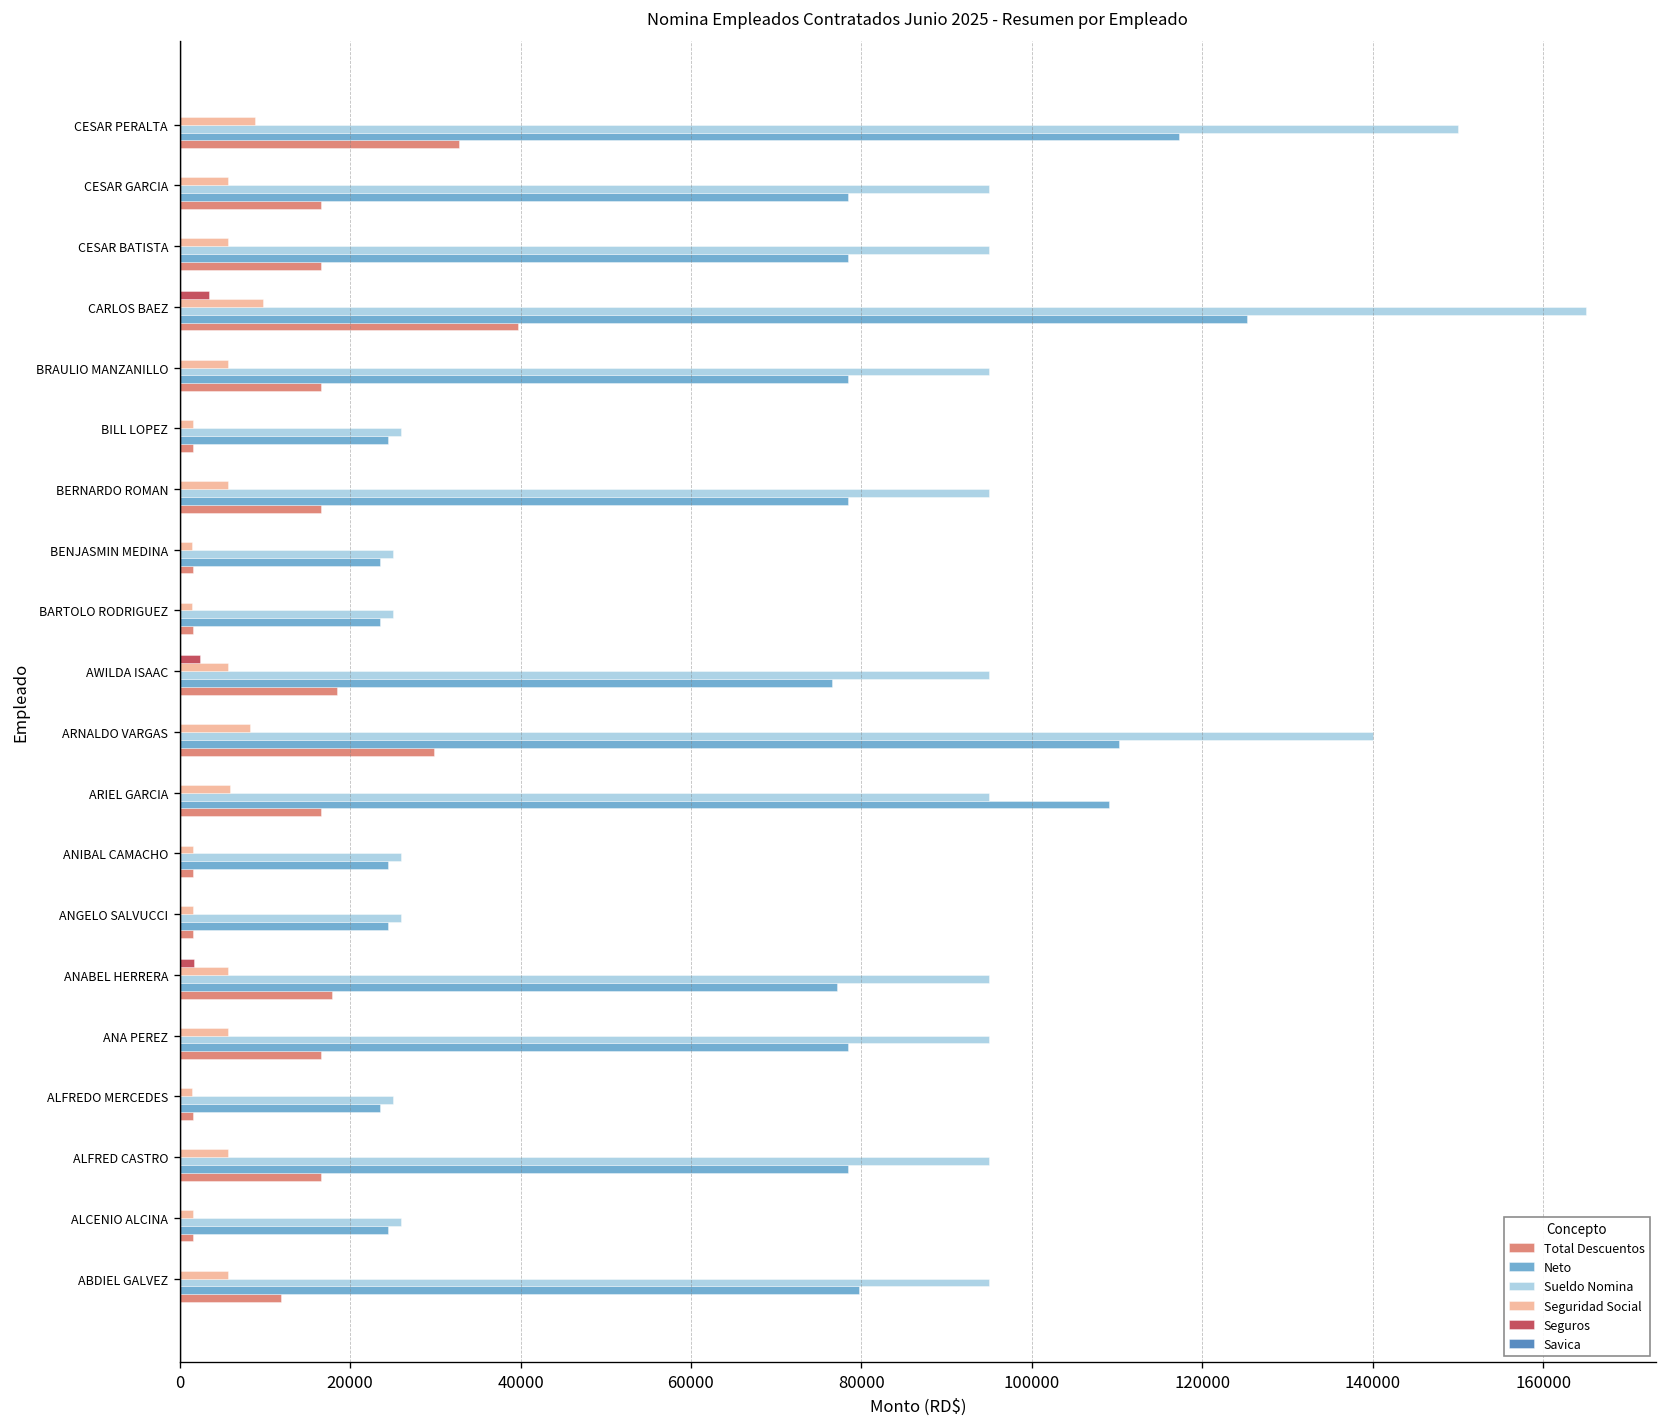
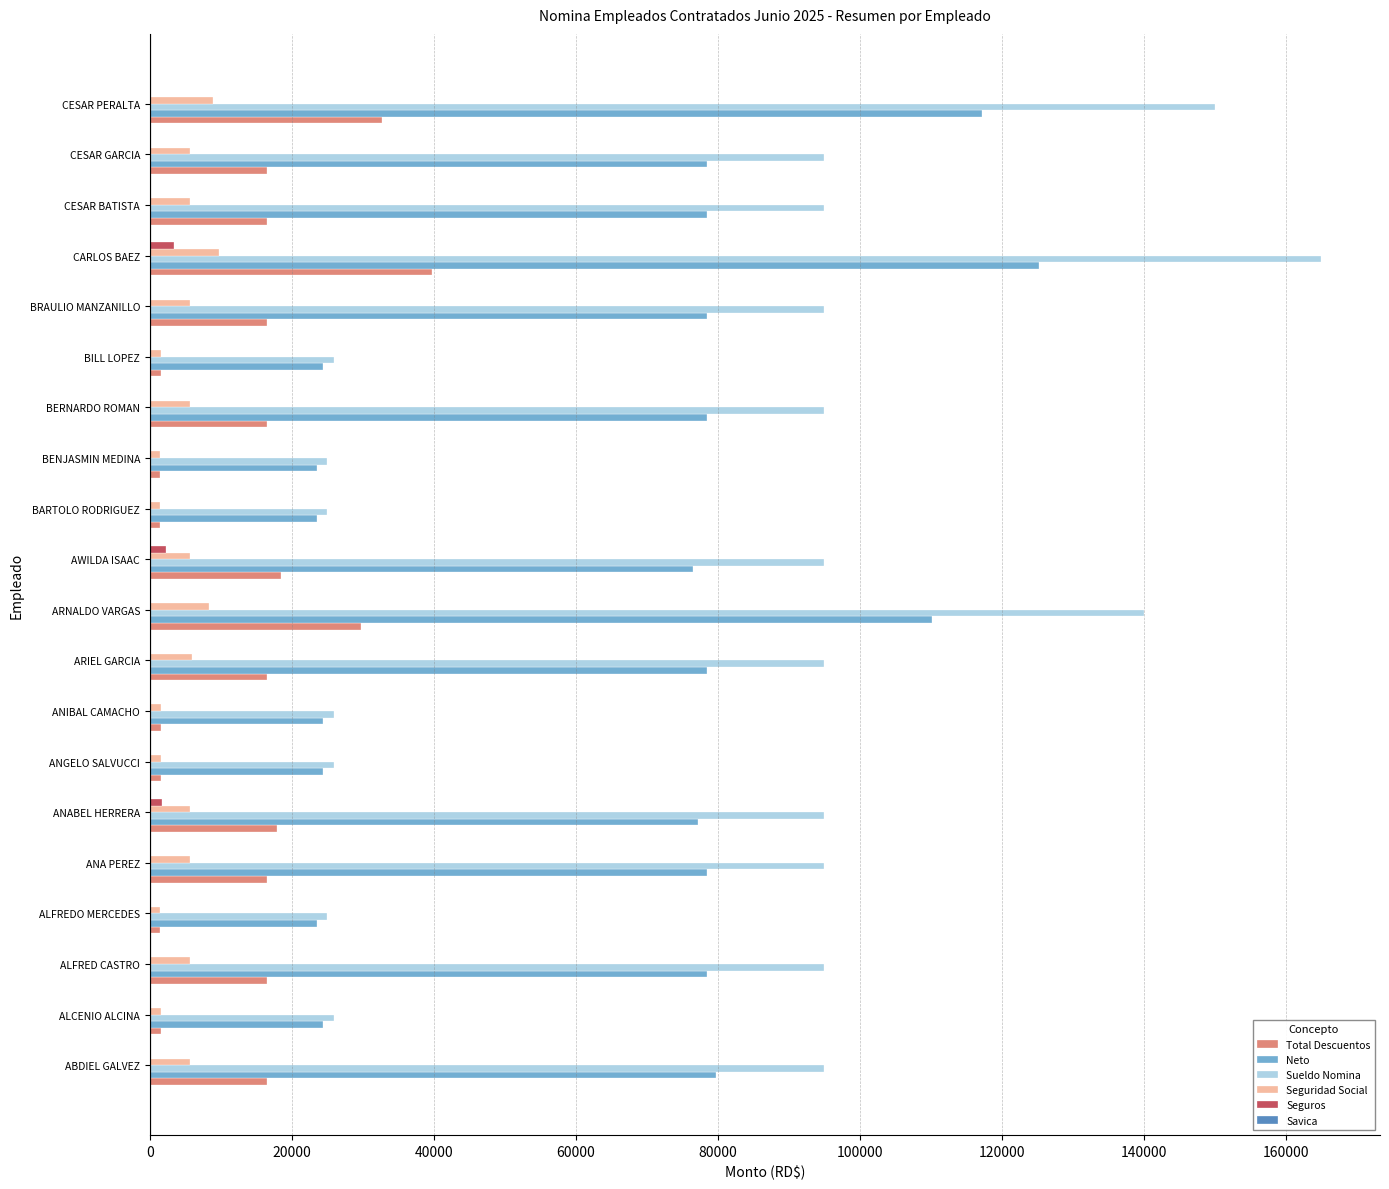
  {
    "Total Descuentos": {
      "CESAR PERALTA": 33000,
      "CESAR GARCIA": 17000,
      "CESAR BATISTA": 17000,
      "CARLOS BAEZ": 40000,
      "BRAULIO MANZANILLO": 17000,
      "BILL LOPEZ": 2000,
      "BERNARDO ROMAN": 17000,
      "BENJASMIN MEDINA": 2000,
      "BARTOLO RODRIGUEZ": 2000,
      "AWILDA ISAAC": 18000,
      "ARNALDO VARGAS": 30000,
      "ARIEL GARCIA": 17000,
      "ANIBAL CAMACHO": 2000,
      "ANGELO SALVUCCI": 2000,
      "ANABEL HERRERA": 18000,
      "ANA PEREZ": 17000,
      "ALFREDO MERCEDES": 2000,
      "ALFRED CASTRO": 17000,
      "ALCENIO ALCINA": 2000,
-     "ABDIEL GALVEZ": 12000
+     "ABDIEL GALVEZ": 17000
    },
    "Neto": {
      "CESAR PERALTA": 117000,
      "CESAR GARCIA": 78000,
      "CESAR BATISTA": 78000,
      "CARLOS BAEZ": 125000,
      "BRAULIO MANZANILLO": 78000,
      "BILL LOPEZ": 24000,
      "BERNARDO ROMAN": 78000,
      "BENJASMIN MEDINA": 23000,
      "BARTOLO RODRIGUEZ": 23000,
      "AWILDA ISAAC": 77000,
      "ARNALDO VARGAS": 110000,
-     "ARIEL GARCIA": 109000,
+     "ARIEL GARCIA": 78000,
      "ANIBAL CAMACHO": 24000,
      "ANGELO SALVUCCI": 24000,
      "ANABEL HERRERA": 77000,
      "ANA PEREZ": 78000,
      "ALFREDO MERCEDES": 23000,
      "ALFRED CASTRO": 78000,
      "ALCENIO ALCINA": 24000,
      "ABDIEL GALVEZ": 80000
    },
    "Sueldo Nomina": {
      "CESAR PERALTA": 150000,
      "CESAR GARCIA": 95000,
      "CESAR BATISTA": 95000,
      "CARLOS BAEZ": 165000,
      "BRAULIO MANZANILLO": 95000,
      "BILL LOPEZ": 26000,
      "BERNARDO ROMAN": 95000,
      "BENJASMIN MEDINA": 25000,
      "BARTOLO RODRIGUEZ": 25000,
      "AWILDA ISAAC": 95000,
      "ARNALDO VARGAS": 140000,
      "ARIEL GARCIA": 95000,
      "ANIBAL CAMACHO": 26000,
      "ANGELO SALVUCCI": 26000,
      "ANABEL HERRERA": 95000,
      "ANA PEREZ": 95000,
      "ALFREDO MERCEDES": 25000,
      "ALFRED CASTRO": 95000,
      "ALCENIO ALCINA": 26000,
      "ABDIEL GALVEZ": 95000
    },
    "Seguridad Social": {
      "CESAR PERALTA": 9000,
      "CESAR GARCIA": 6000,
      "CESAR BATISTA": 6000,
      "CARLOS BAEZ": 10000,
      "BRAULIO MANZANILLO": 6000,
      "BILL LOPEZ": 2000,
      "BERNARDO ROMAN": 6000,
      "BENJASMIN MEDINA": 1000,
      "BARTOLO RODRIGUEZ": 1000,
      "AWILDA ISAAC": 6000,
      "ARNALDO VARGAS": 8000,
      "ARIEL GARCIA": 6000,
      "ANIBAL CAMACHO": 2000,
      "ANGELO SALVUCCI": 2000,
      "ANABEL HERRERA": 6000,
      "ANA PEREZ": 6000,
      "ALFREDO MERCEDES": 1000,
      "ALFRED CASTRO": 6000,
      "ALCENIO ALCINA": 2000,
      "ABDIEL GALVEZ": 6000
    },
    "Seguros": {
      "CESAR PERALTA": 0,
      "CESAR GARCIA": 0,
      "CESAR BATISTA": 0,
      "CARLOS BAEZ": 3000,
      "BRAULIO MANZANILLO": 0,
      "BILL LOPEZ": 0,
      "BERNARDO ROMAN": 0,
      "BENJASMIN MEDINA": 0,
      "BARTOLO RODRIGUEZ": 0,
      "AWILDA ISAAC": 2000,
      "ARNALDO VARGAS": 0,
      "ARIEL GARCIA": 0,
      "ANIBAL CAMACHO": 0,
      "ANGELO SALVUCCI": 0,
      "ANABEL HERRERA": 2000,
      "ANA PEREZ": 0,
      "ALFREDO MERCEDES": 0,
      "ALFRED CASTRO": 0,
      "ALCENIO ALCINA": 0,
      "ABDIEL GALVEZ": 0
    }
  }
